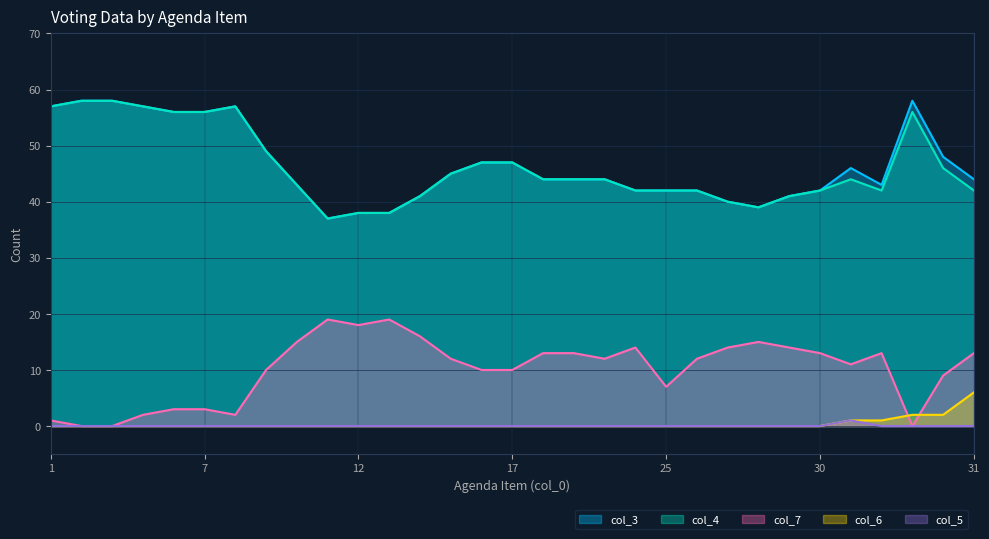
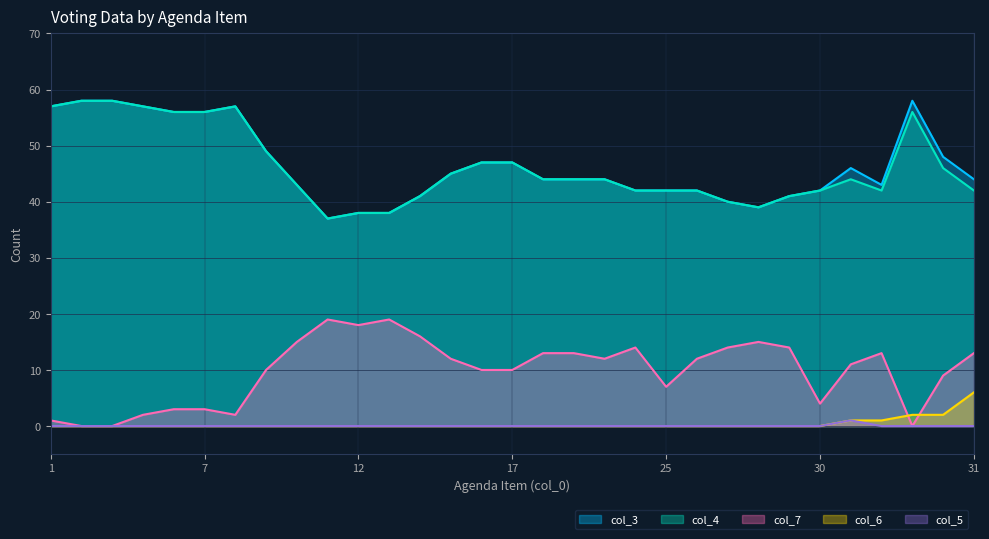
  {
    "col_7": {
      "25": 7,
-     "30": 13,
+     "30": 4,
      "31": 13
    },
    "col_6": {
      "31": 6
    },
    "col_5": {
      "31": 0
    }
  }
